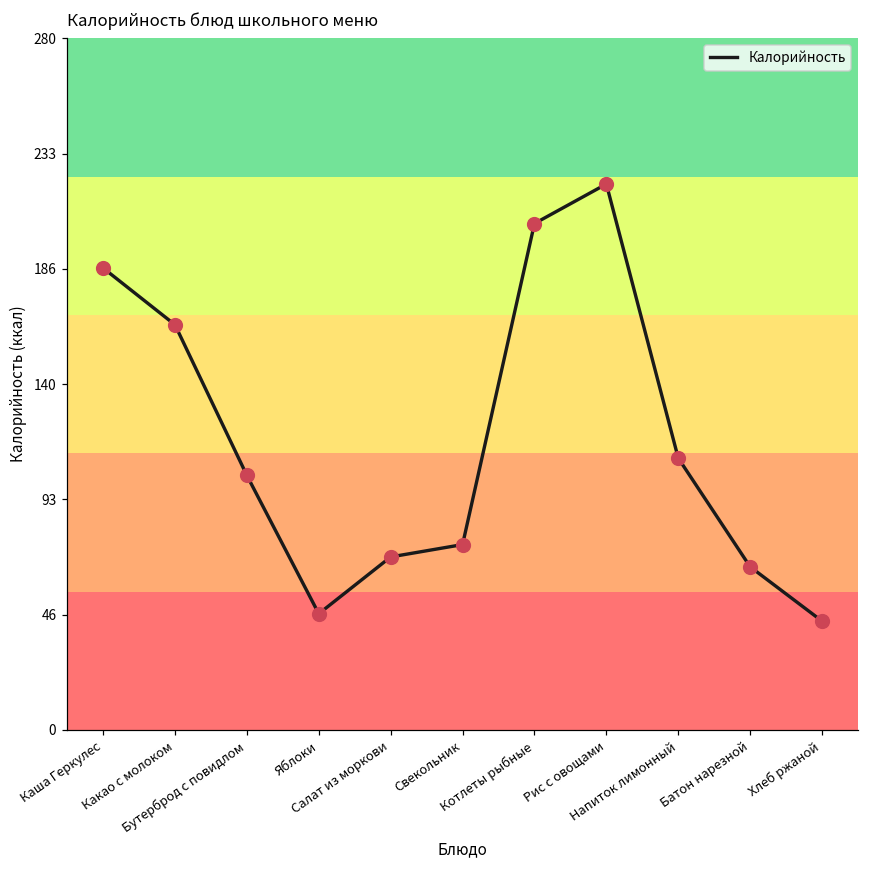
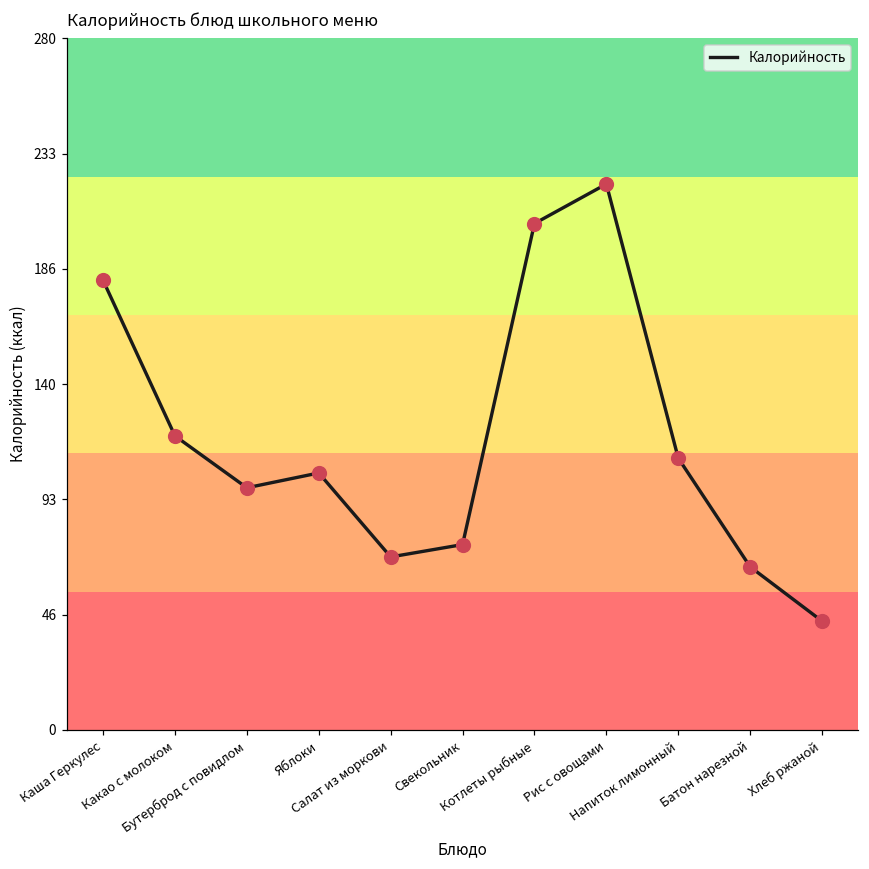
  {
-   "Каша Геркулес": 187,
-   "Какао с молоком": 164,
-   "Бутерброд с повидлом": 103,
-   "Яблоки": 47,
+   "Каша Геркулес": 182,
+   "Какао с молоком": 119,
+   "Бутерброд с повидлом": 98,
+   "Яблоки": 104,
    "Салат из моркови": 70,
    "Свекольник": 75,
    "Котлеты рыбные": 205,
    "Рис с овощами": 221,
    "Напиток лимонный": 110,
    "Батон нарезной": 66,
    "Хлеб ржаной": 44
  }
